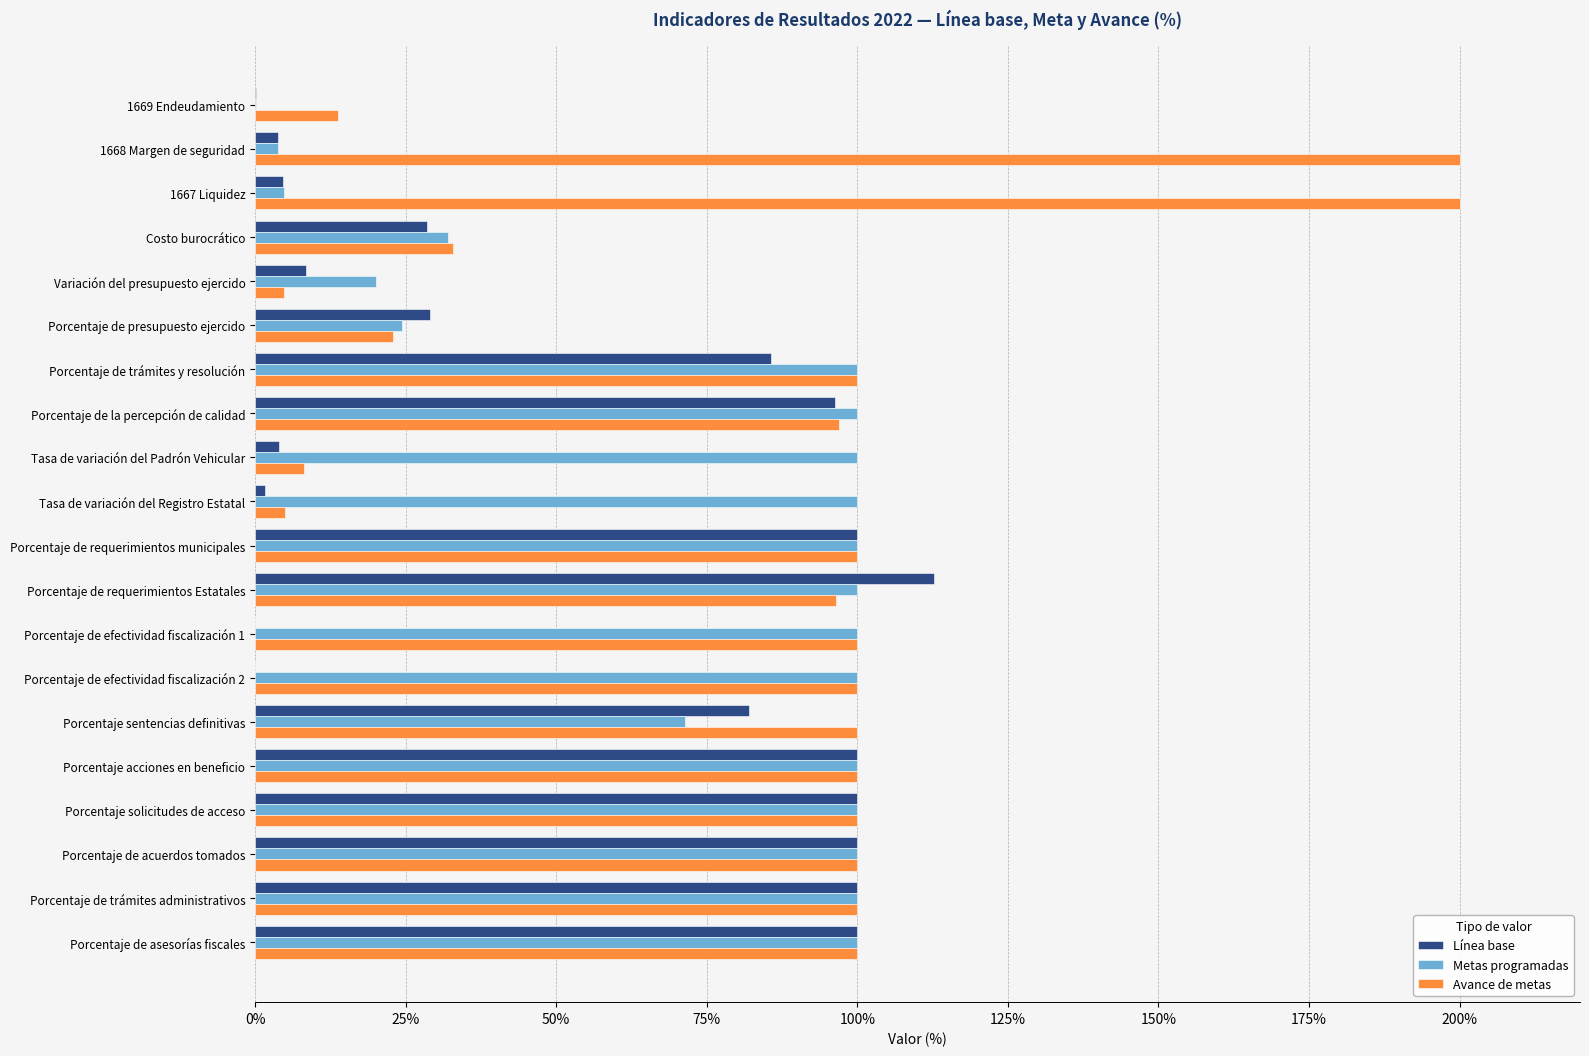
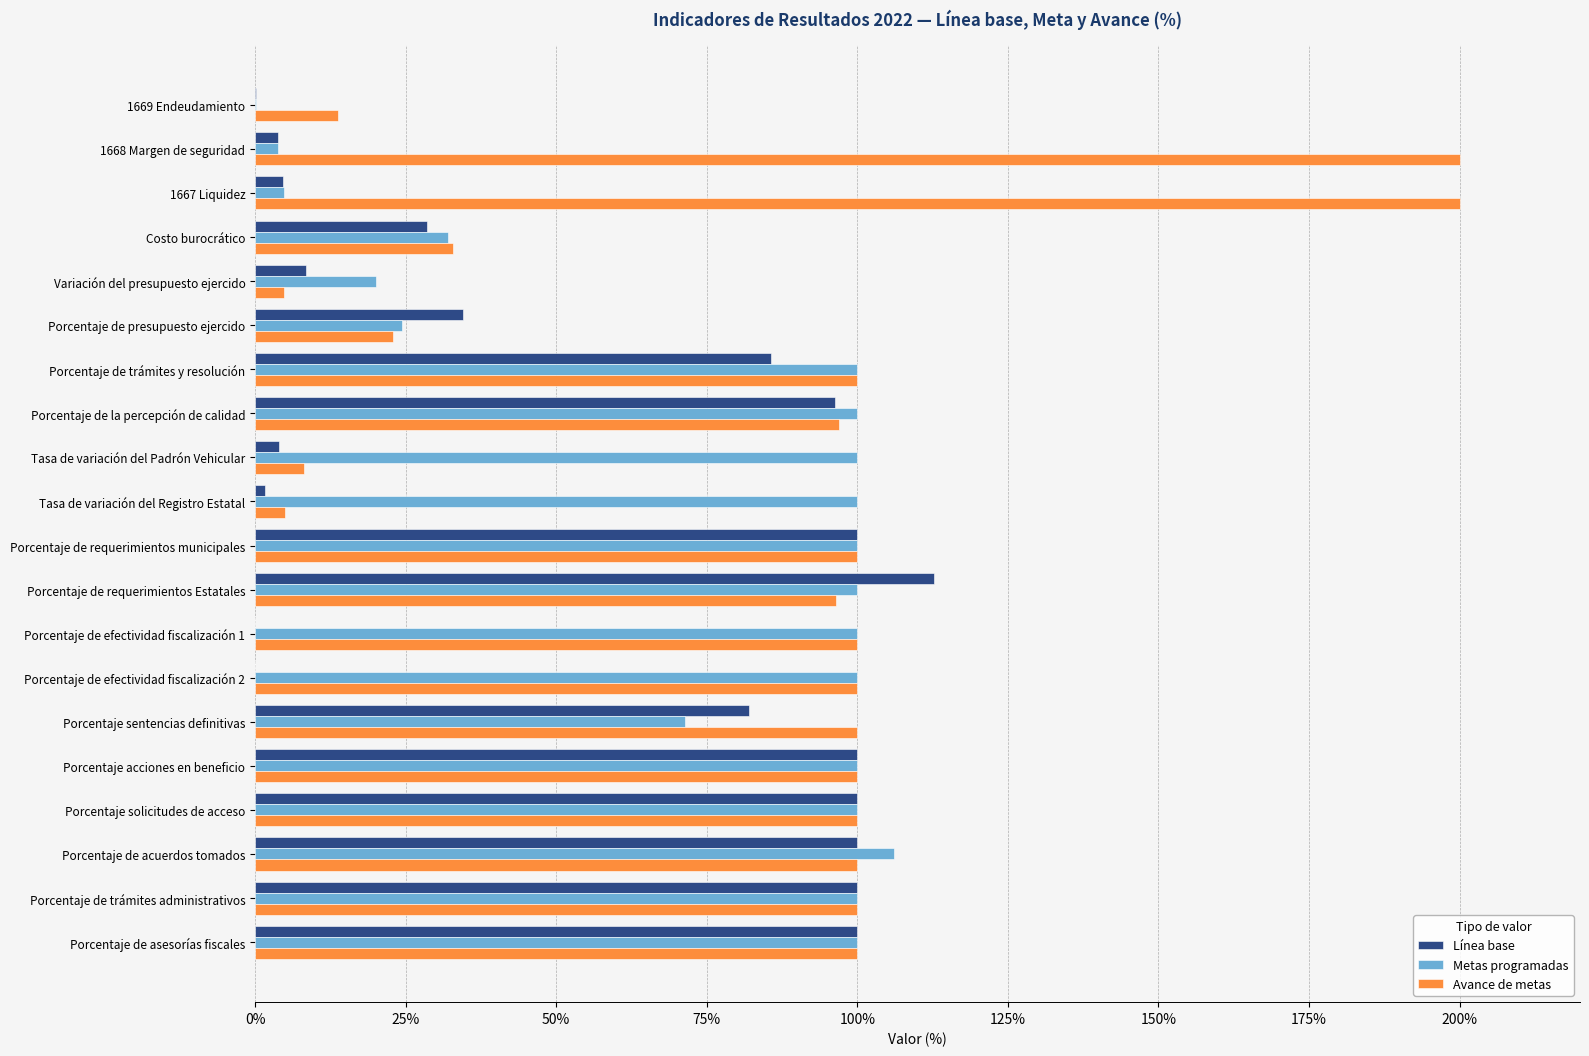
  {
    "Línea base": {
      "1668 Margen de seguridad": "4%",
      "1667 Liquidez": "5%",
      "Costo burocrático": "29%",
      "Variación del presupuesto ejercido": "8%",
-     "Porcentaje de presupuesto ejercido": "29%",
+     "Porcentaje de presupuesto ejercido": "35%",
      "Porcentaje de trámites y resolución": "86%",
      "Porcentaje de la percepción de calidad": "96%",
      "Tasa de variación del Padrón Vehicular": "4%",
      "Tasa de variación del Registro Estatal": "2%",
      "Porcentaje de requerimientos municipales": "100%",
      "Porcentaje de requerimientos Estatales": "113%",
      "Porcentaje de efectividad fiscalización 1": "0%",
      "Porcentaje de efectividad fiscalización 2": "0%",
      "Porcentaje sentencias definitivas": "82%",
      "Porcentaje acciones en beneficio": "100%",
      "Porcentaje solicitudes de acceso": "100%",
      "Porcentaje de acuerdos tomados": "100%",
      "Porcentaje de trámites administrativos": "100%",
      "Porcentaje de asesorías fiscales": "100%"
    },
    "Metas programadas": {
      "1668 Margen de seguridad": "4%",
      "1667 Liquidez": "5%",
      "Costo burocrático": "32%",
      "Variación del presupuesto ejercido": "20%",
      "Porcentaje de presupuesto ejercido": "24%",
      "Porcentaje de trámites y resolución": "100%",
      "Porcentaje de la percepción de calidad": "100%",
      "Tasa de variación del Padrón Vehicular": "100%",
      "Tasa de variación del Registro Estatal": "100%",
      "Porcentaje de requerimientos municipales": "100%",
      "Porcentaje de requerimientos Estatales": "100%",
      "Porcentaje de efectividad fiscalización 1": "100%",
      "Porcentaje de efectividad fiscalización 2": "100%",
      "Porcentaje sentencias definitivas": "71%",
      "Porcentaje acciones en beneficio": "100%",
      "Porcentaje solicitudes de acceso": "100%",
-     "Porcentaje de acuerdos tomados": "100%",
+     "Porcentaje de acuerdos tomados": "106%",
      "Porcentaje de trámites administrativos": "100%",
      "Porcentaje de asesorías fiscales": "100%"
    },
    "Avance de metas": {
      "1669 Endeudamiento": "14%",
      "1668 Margen de seguridad": "200%",
      "1667 Liquidez": "200%",
      "Costo burocrático": "33%",
      "Variación del presupuesto ejercido": "5%",
      "Porcentaje de presupuesto ejercido": "23%",
      "Porcentaje de trámites y resolución": "100%",
      "Porcentaje de la percepción de calidad": "97%",
      "Tasa de variación del Padrón Vehicular": "8%",
      "Tasa de variación del Registro Estatal": "5%",
      "Porcentaje de requerimientos municipales": "100%",
      "Porcentaje de requerimientos Estatales": "97%",
      "Porcentaje de efectividad fiscalización 1": "100%",
      "Porcentaje de efectividad fiscalización 2": "100%",
      "Porcentaje sentencias definitivas": "100%",
      "Porcentaje acciones en beneficio": "100%",
      "Porcentaje solicitudes de acceso": "100%",
      "Porcentaje de acuerdos tomados": "100%",
      "Porcentaje de trámites administrativos": "100%",
      "Porcentaje de asesorías fiscales": "100%"
    }
  }
